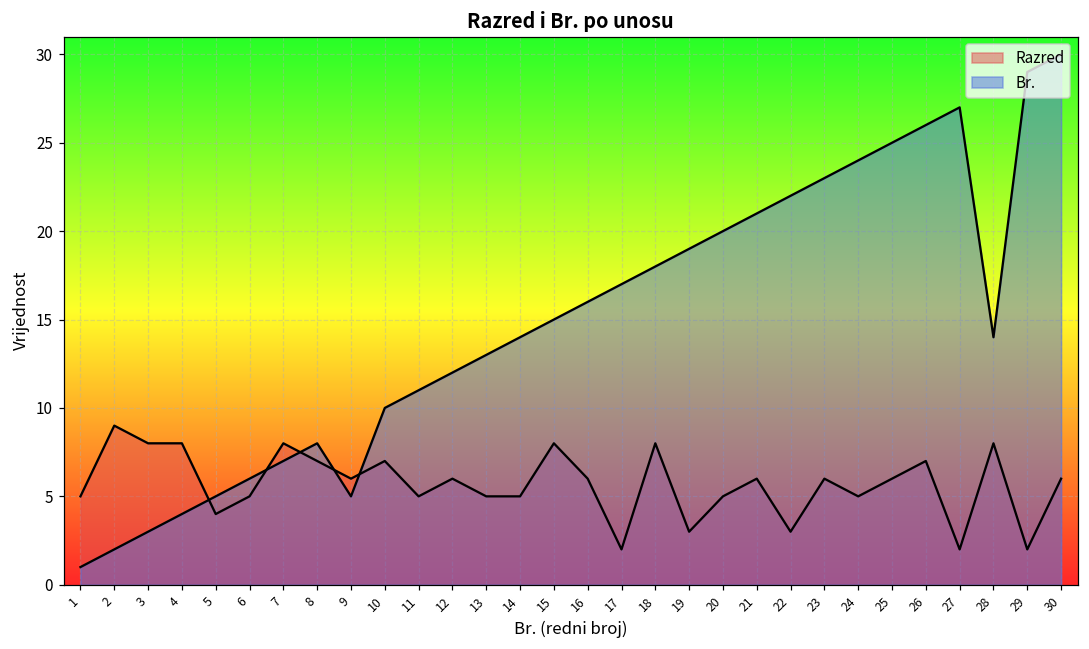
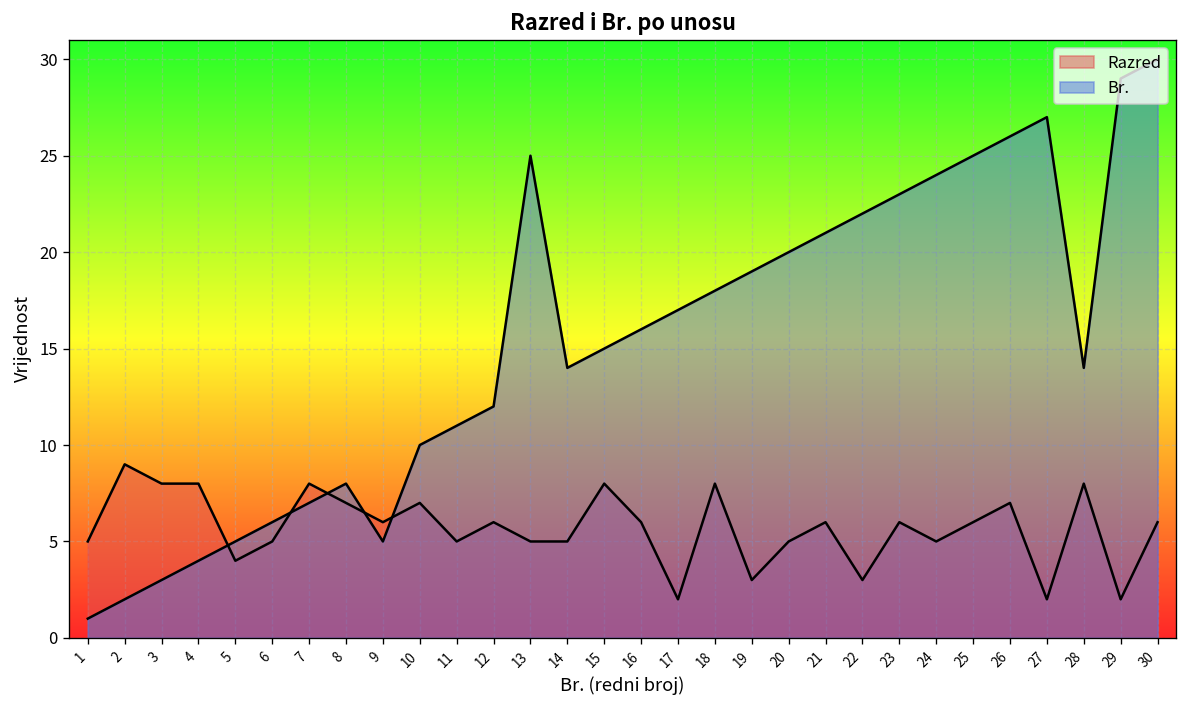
  {
    "Razred": {
      "1": 5,
      "2": 9,
      "3": 8,
      "4": 8,
      "5": 4,
      "6": 5,
      "7": 8,
      "8": 7,
      "9": 6,
      "10": 7,
      "11": 5,
      "12": 6,
      "13": 5,
      "14": 5,
      "15": 8,
      "16": 6,
      "17": 2,
      "18": 8,
      "19": 3,
      "20": 5,
      "21": 6,
      "22": 3,
      "23": 6,
      "24": 5,
      "25": 6,
      "26": 7,
      "27": 2,
      "28": 8,
      "29": 2,
      "30": 6
    },
    "Br.": {
      "1": 1,
      "2": 2,
      "3": 3,
      "4": 4,
      "5": 5,
      "6": 6,
      "7": 7,
      "8": 8,
      "9": 5,
      "10": 10,
      "11": 11,
      "12": 12,
-     "13": 13,
+     "13": 25,
      "14": 14,
      "15": 15,
      "16": 16,
      "17": 17,
      "18": 18,
      "19": 19,
      "20": 20,
      "21": 21,
      "22": 22,
      "23": 23,
      "24": 24,
      "25": 25,
      "26": 26,
      "27": 27,
      "28": 14
    }
  }
